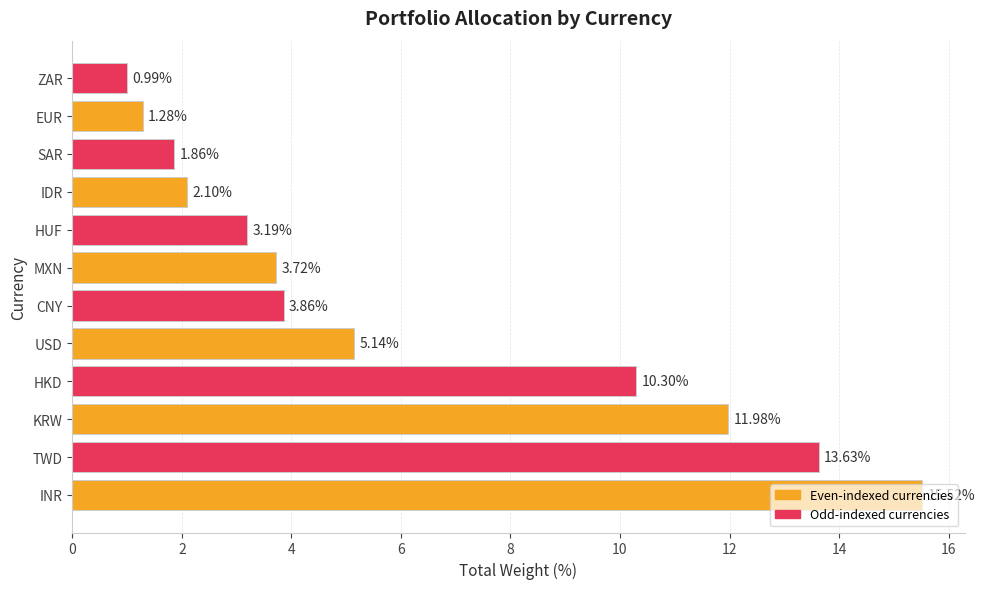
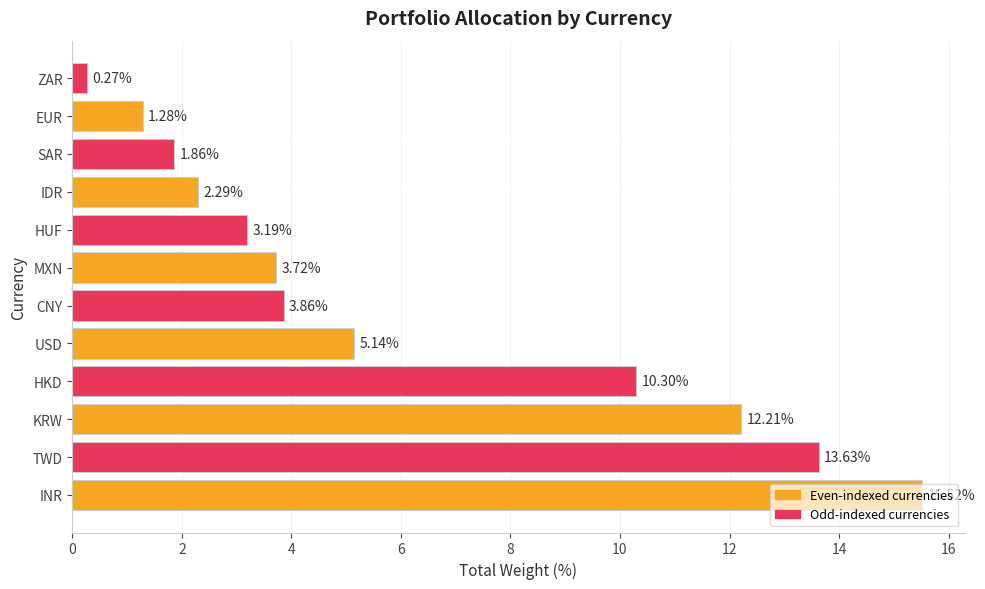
  {
-   "ZAR": "0.99%",
+   "ZAR": "0.27%",
    "EUR": "1.28%",
    "SAR": "1.86%",
-   "IDR": "2.10%",
+   "IDR": "2.29%",
    "HUF": "3.19%",
    "MXN": "3.72%",
    "CNY": "3.86%",
    "USD": "5.14%",
    "HKD": "10.30%",
-   "KRW": "11.98%",
+   "KRW": "12.21%",
    "TWD": "13.63%"
  }
